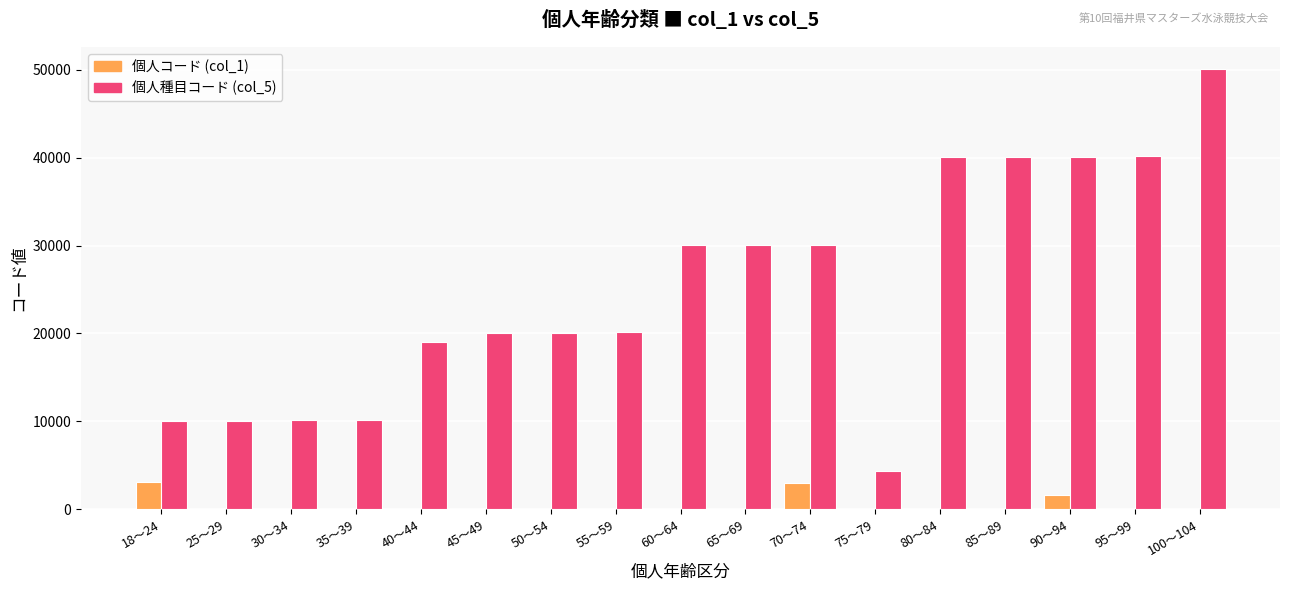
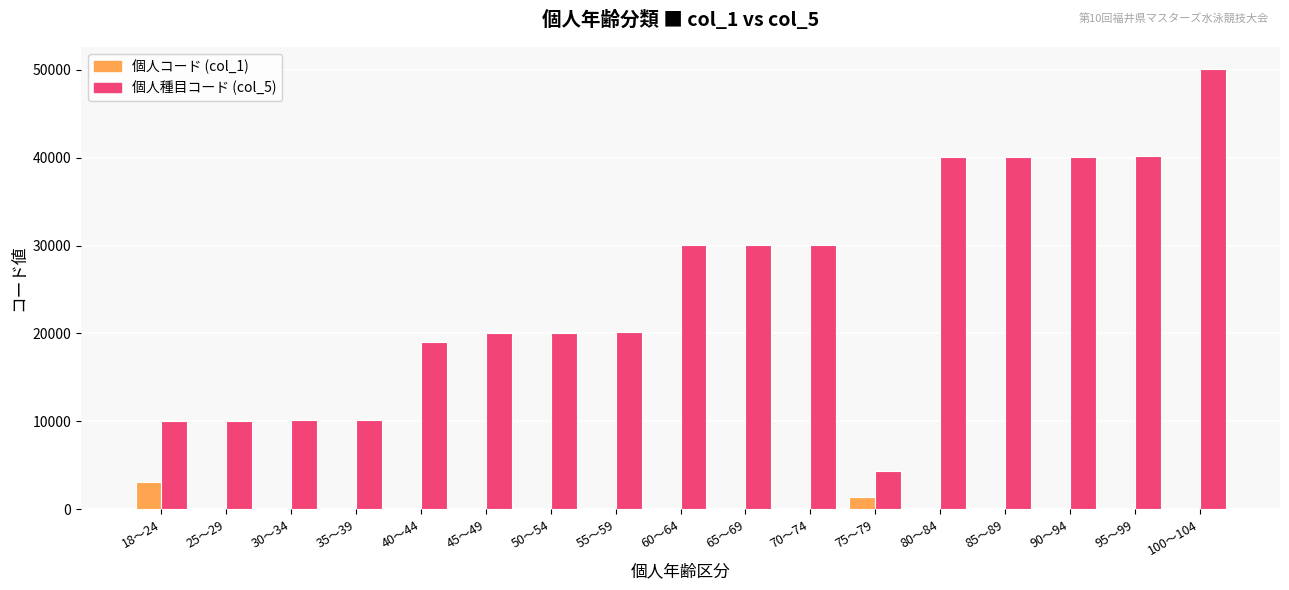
  {
    "個人コード (col_1)": {
      "18～24": 3000,
-     "70～74": 3000,
-     "75～79": 0,
-     "90～94": 2000
+     "70～74": 0,
+     "75～79": 1000,
+     "90～94": 0
    },
    "個人種目コード (col_5)": {
      "18～24": 10000,
      "25～29": 10000,
      "30～34": 10000,
      "35～39": 10000,
      "40～44": 19000,
      "45～49": 20000,
      "50～54": 20000,
      "55～59": 20000,
      "60～64": 30000,
      "65～69": 30000,
      "70～74": 30000,
      "75～79": 4000,
      "80～84": 40000,
      "85～89": 40000,
      "90～94": 40000,
      "95～99": 40000,
      "100～104": 50000
    }
  }
